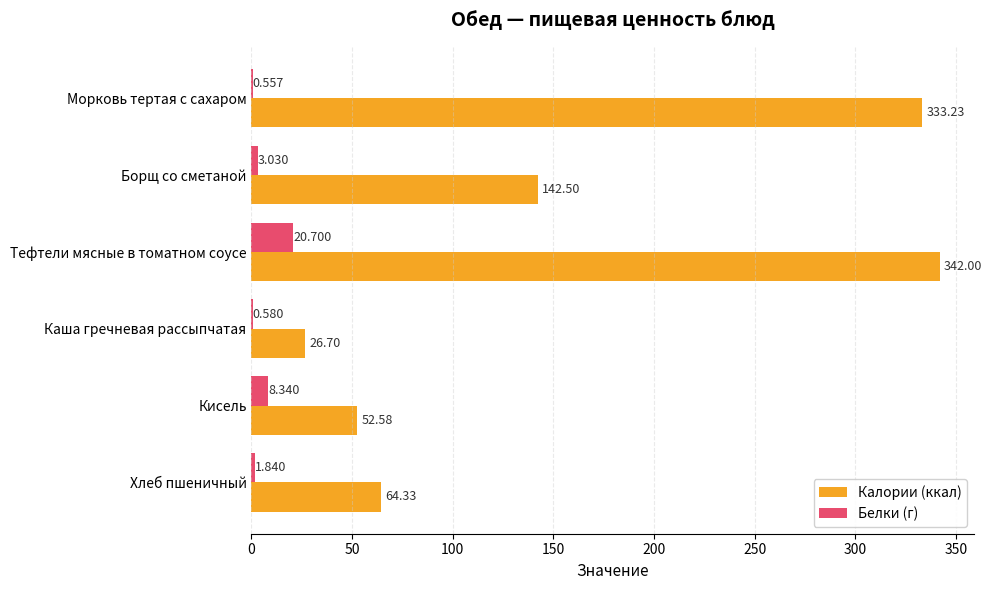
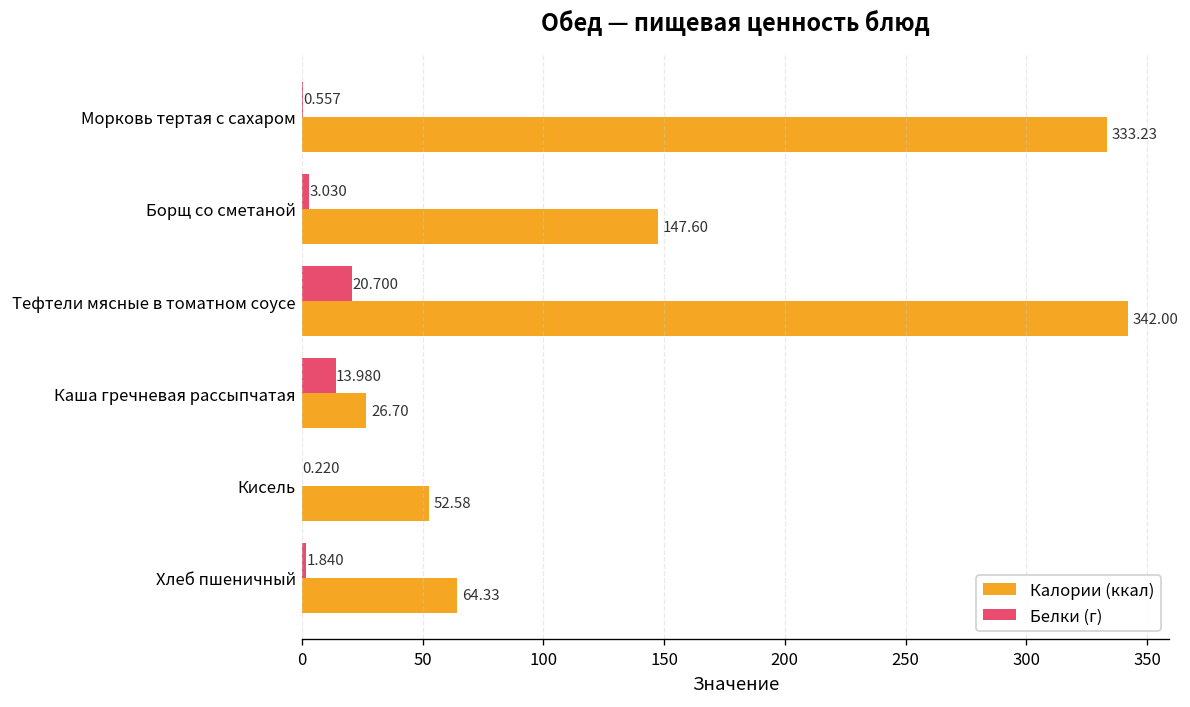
  {
    "Калории (ккал)": {
      "Морковь тертая с сахаром": 333.23,
-     "Борщ со сметаной": 142.50,
+     "Борщ со сметаной": 147.60,
      "Тефтели мясные в томатном соусе": 342.00,
      "Каша гречневая рассыпчатая": 26.70,
      "Кисель": 52.58,
      "Хлеб пшеничный": 64.33
    },
    "Белки (г)": {
      "Морковь тертая с сахаром": 0.557,
      "Борщ со сметаной": 3.030,
      "Тефтели мясные в томатном соусе": 20.700,
-     "Каша гречневая рассыпчатая": 0.580,
-     "Кисель": 8.340,
+     "Каша гречневая рассыпчатая": 13.980,
+     "Кисель": 0.220,
      "Хлеб пшеничный": 1.840
    }
  }
